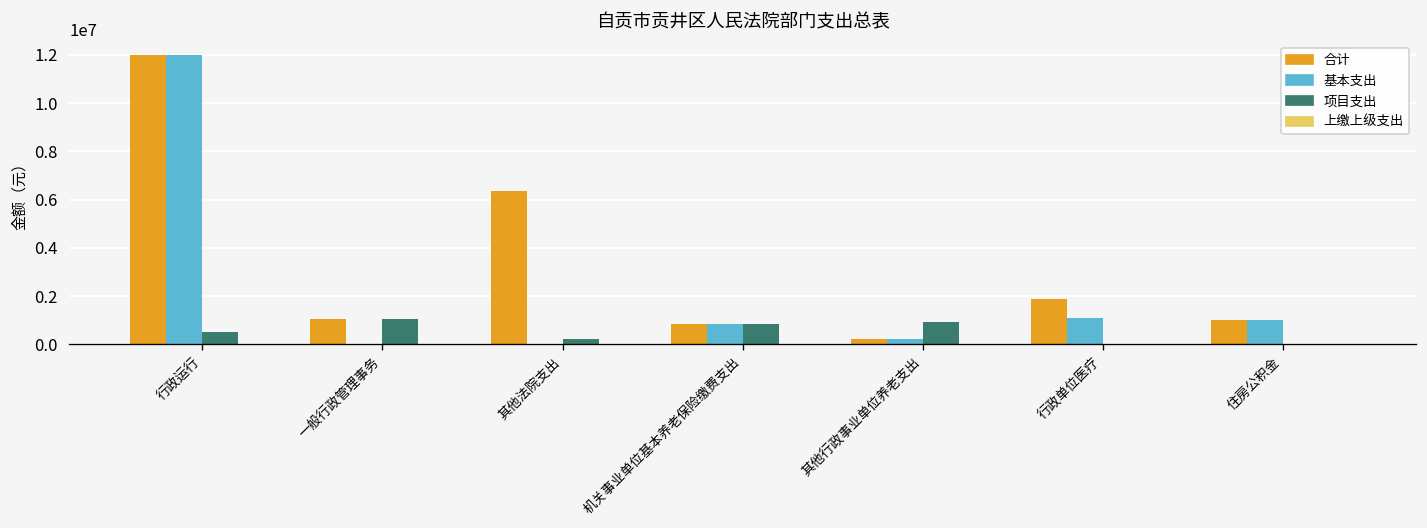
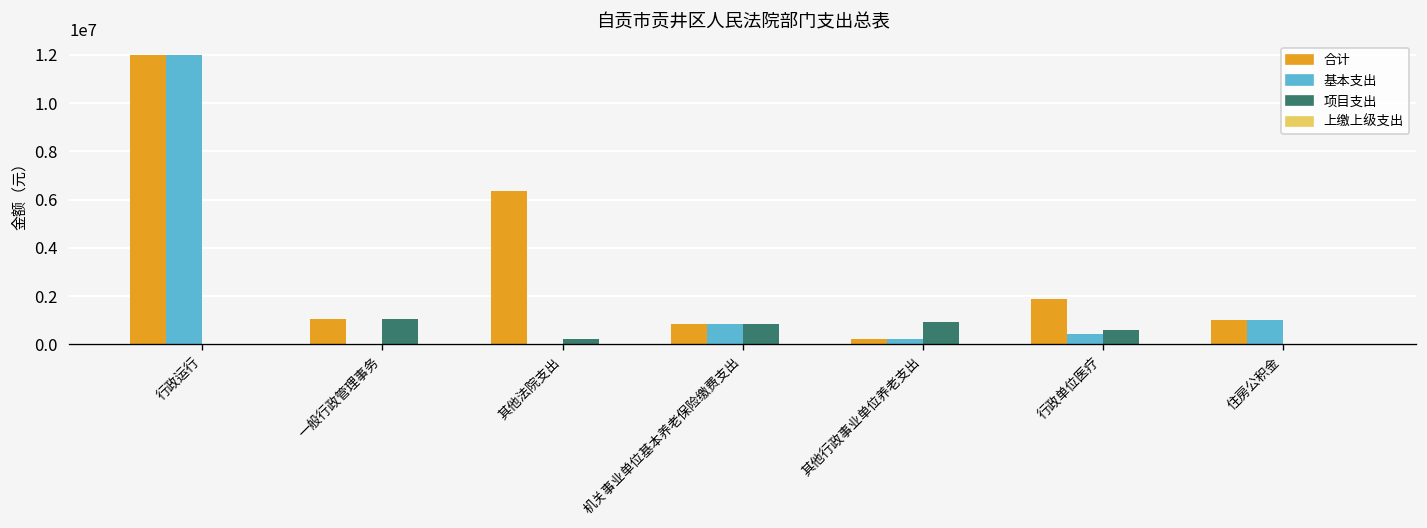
  {
    "合计": {
      "行政运行": 12000000,
      "一般行政管理事务": 1000000,
      "其他法院支出": 6300000,
      "机关事业单位基本养老保险缴费支出": 800000,
      "其他行政事业单位养老支出": 200000,
      "行政单位医疗": 1900000,
      "住房公积金": 1000000
    },
    "基本支出": {
      "行政运行": 12000000,
      "一般行政管理事务": 0,
      "其他法院支出": 0,
      "机关事业单位基本养老保险缴费支出": 800000,
      "其他行政事业单位养老支出": 200000,
-     "行政单位医疗": 1100000,
+     "行政单位医疗": 400000,
      "住房公积金": 1000000
    },
    "项目支出": {
-     "行政运行": 500000,
+     "行政运行": 0,
      "一般行政管理事务": 1000000,
      "其他法院支出": 200000,
      "机关事业单位基本养老保险缴费支出": 900000,
      "其他行政事业单位养老支出": 900000,
-     "行政单位医疗": 0,
+     "行政单位医疗": 600000,
      "住房公积金": 0
    },
    "上缴上级支出": {
      "行政运行": 0,
      "一般行政管理事务": 0,
      "其他法院支出": 0,
      "机关事业单位基本养老保险缴费支出": 0,
      "其他行政事业单位养老支出": 0,
      "行政单位医疗": 0,
      "住房公积金": 0
    }
  }
